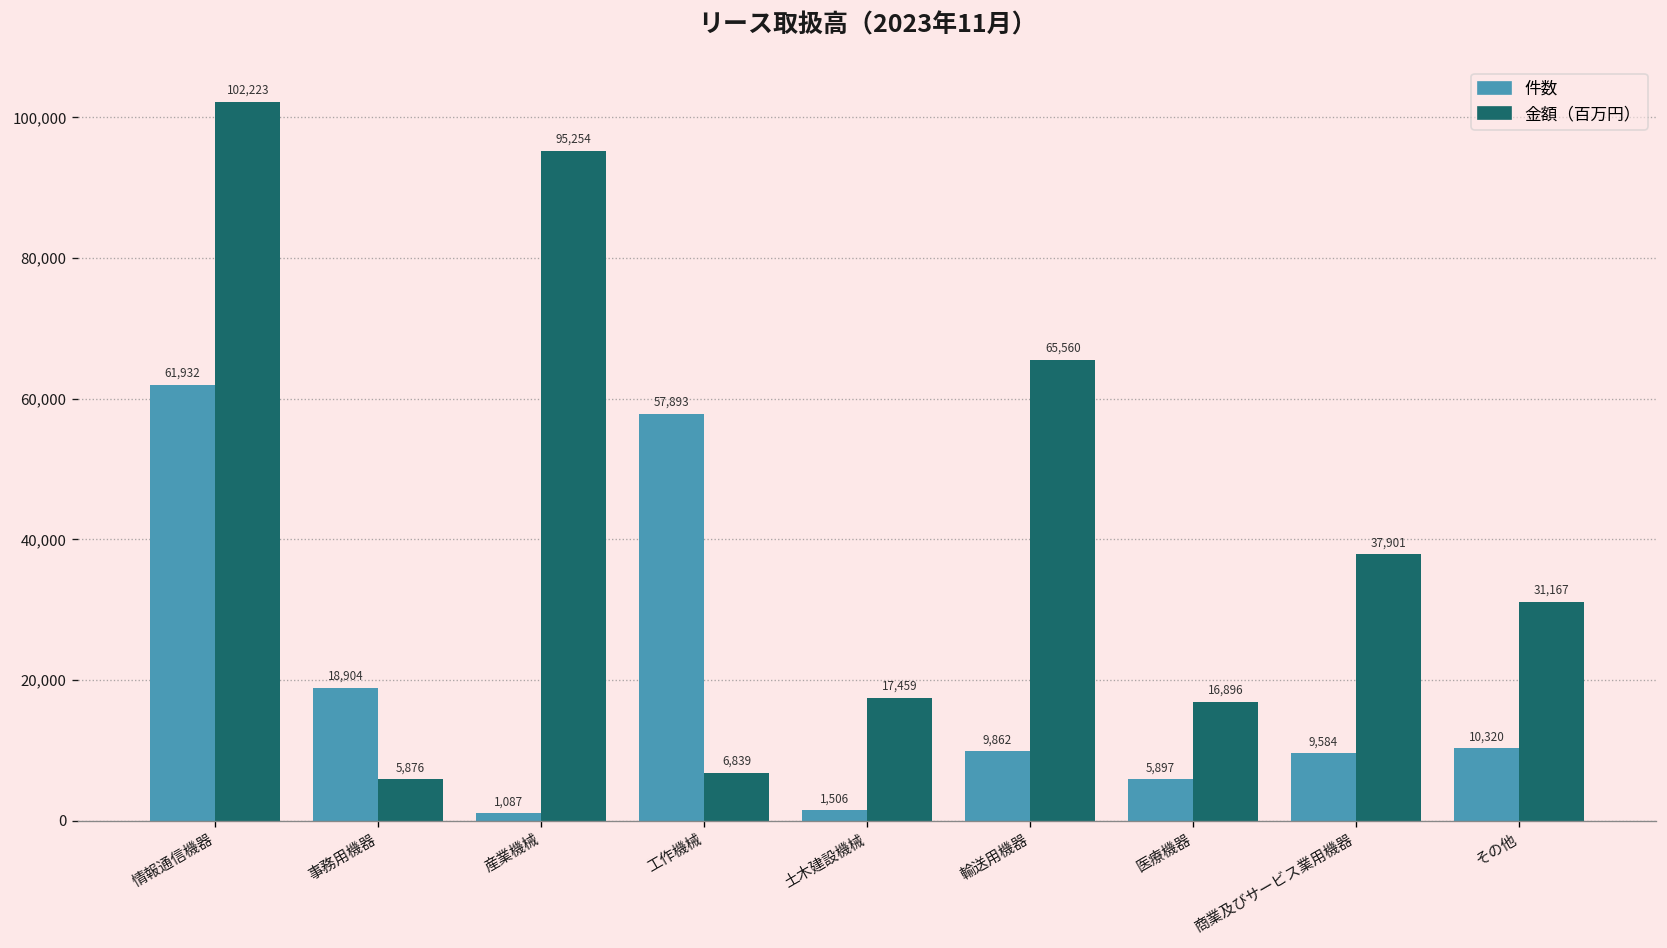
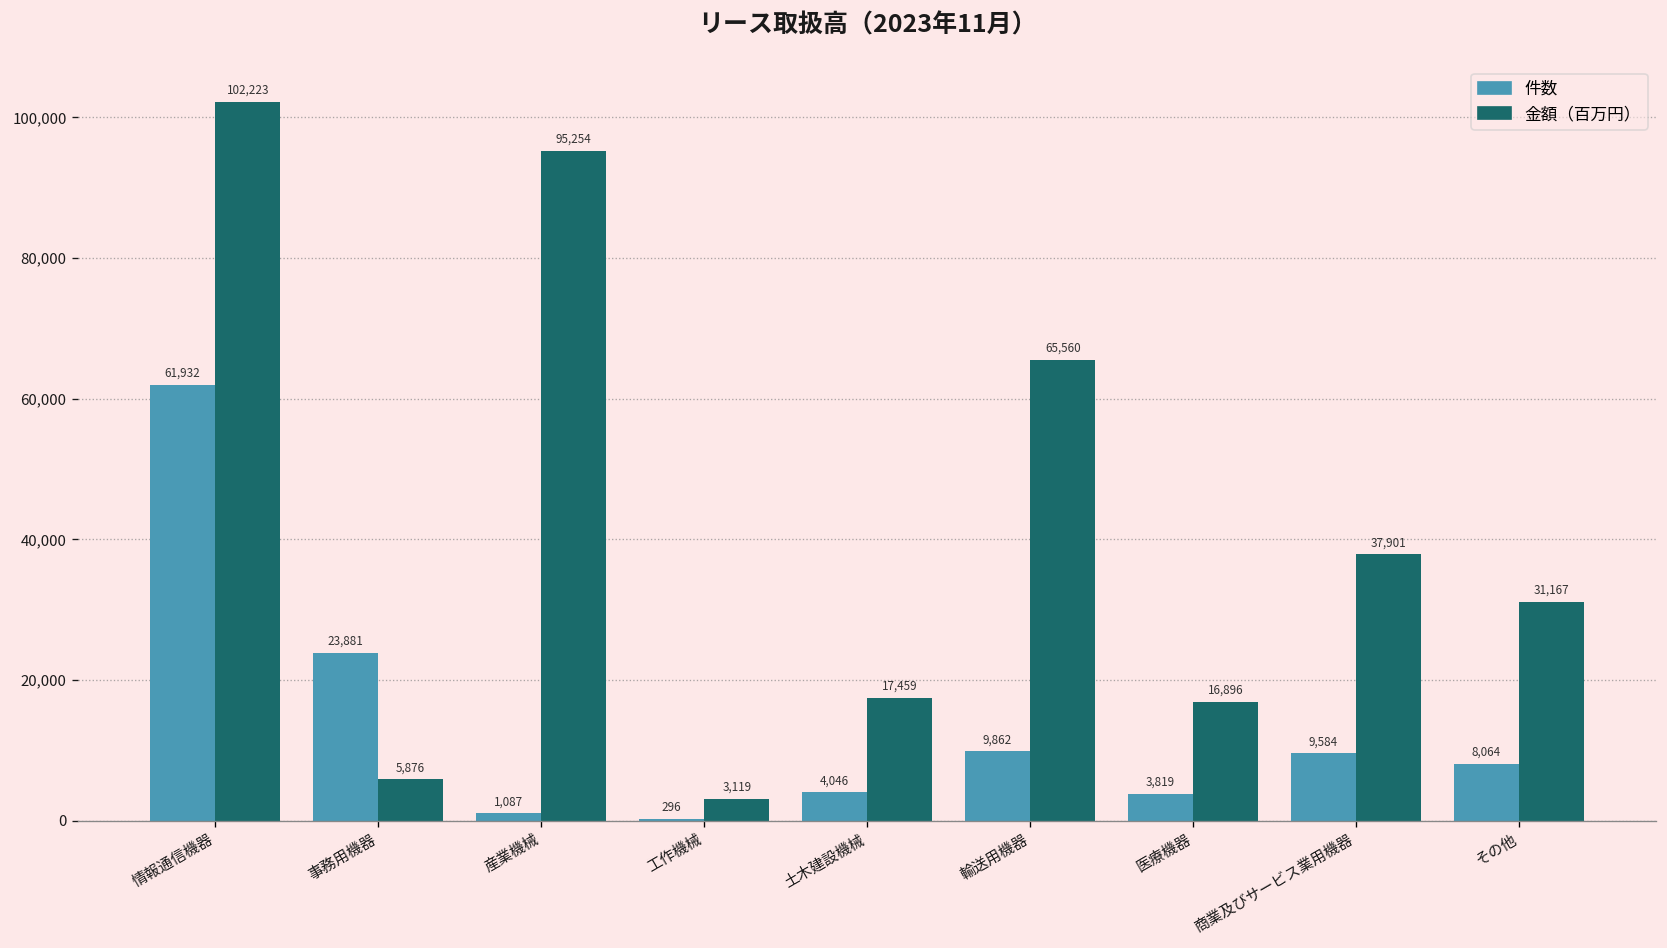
  {
    "件数": {
      "情報通信機器": "61,932",
-     "事務用機器": "18,904",
+     "事務用機器": "23,881",
      "産業機械": "1,087",
-     "工作機械": "57,893",
-     "土木建設機械": "1,506",
+     "工作機械": "296",
+     "土木建設機械": "4,046",
      "輸送用機器": "9,862",
-     "医療機器": "5,897",
+     "医療機器": "3,819",
      "商業及びサービス業用機器": "9,584",
-     "その他": "10,320"
+     "その他": "8,064"
    },
    "金額（百万円）": {
      "情報通信機器": "102,223",
      "事務用機器": "5,876",
      "産業機械": "95,254",
-     "工作機械": "6,839",
+     "工作機械": "3,119",
      "土木建設機械": "17,459",
      "輸送用機器": "65,560",
      "医療機器": "16,896",
      "商業及びサービス業用機器": "37,901",
      "その他": "31,167"
    }
  }
